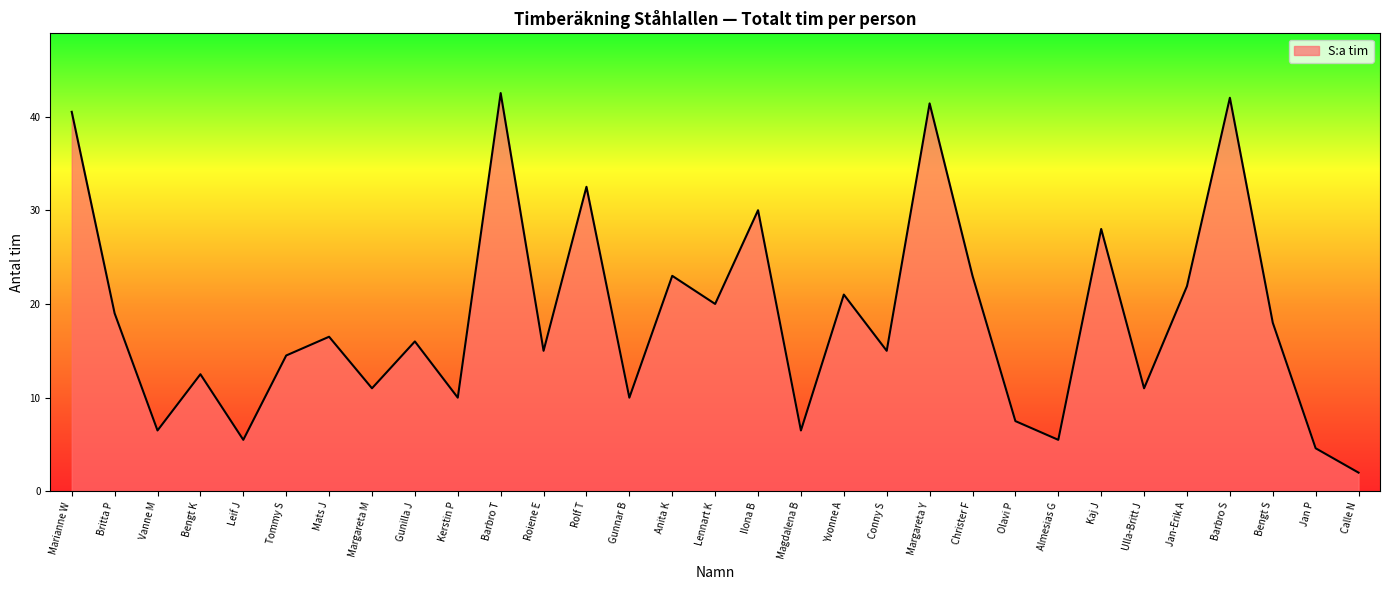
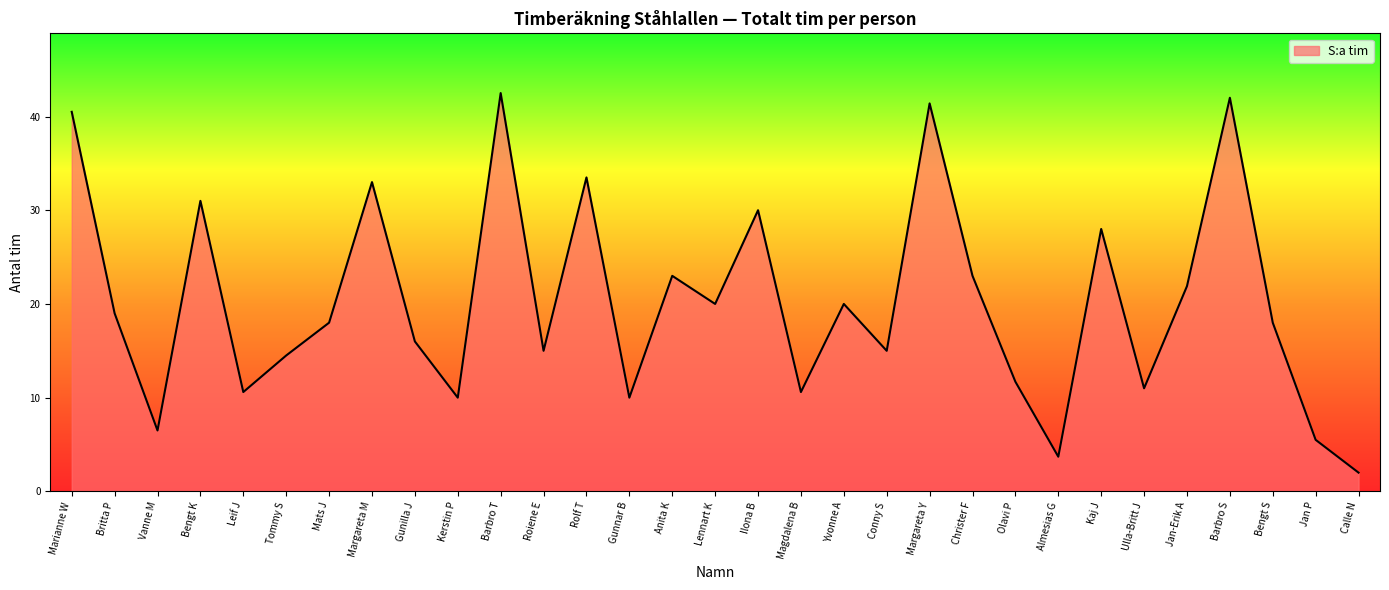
  {
    "Marianne W": 41,
    "Britta P": 19,
    "Vanne M": 7,
-   "Bengt K": 13,
-   "Leif J": 6,
+   "Bengt K": 31,
+   "Leif J": 11,
    "Tommy S": 15,
-   "Mats J": 17,
-   "Margareta M": 11,
+   "Mats J": 18,
+   "Margareta M": 33,
    "Gunilla J": 16,
    "Kerstin P": 10,
    "Barbro T": 43,
    "Roiene E": 15,
-   "Rolf T": 33,
+   "Rolf T": 34,
    "Gunnar B": 10,
    "Anita K": 23,
    "Lennart K": 20,
    "Ilona B": 30,
-   "Magdalena B": 7,
-   "Yvonne A": 21,
+   "Magdalena B": 11,
+   "Yvonne A": 20,
    "Conny S": 15,
    "Margareta Y": 41,
    "Christer F": 23,
-   "Olavi P": 8,
-   "Almesias G": 6,
+   "Olavi P": 12,
+   "Almesias G": 4,
    "Kaj J": 28,
    "Ulla-Britt J": 11,
    "Jan-Erik A": 22,
    "Barbro S": 42,
    "Bengt S": 18,
-   "Jan P": 5,
+   "Jan P": 6,
    "Calle N": 2
  }
